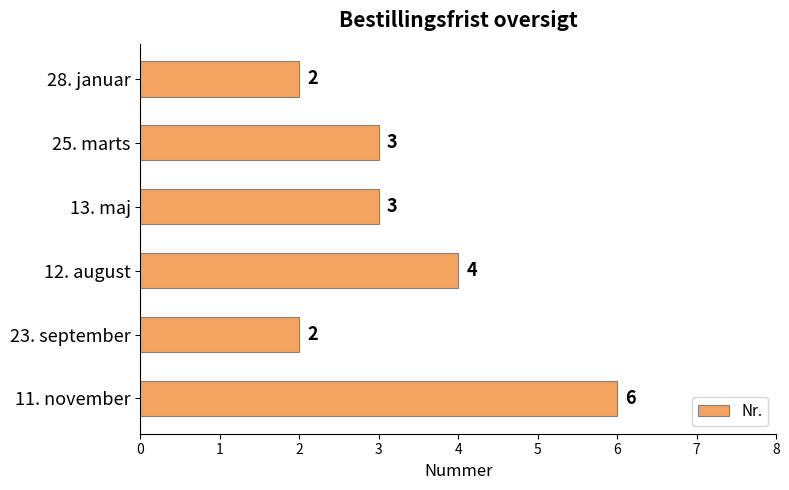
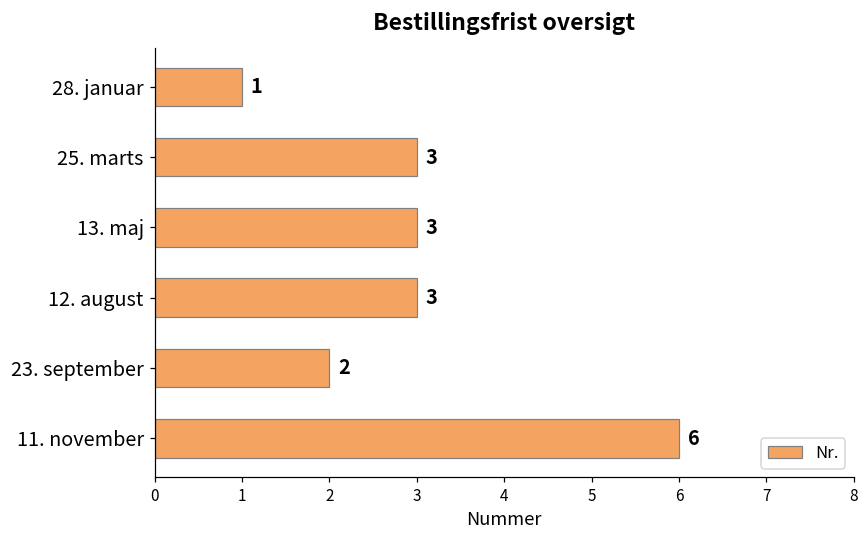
  {
-   "28. januar": 2,
+   "28. januar": 1,
    "25. marts": 3,
    "13. maj": 3,
-   "12. august": 4,
+   "12. august": 3,
    "23. september": 2,
    "11. november": 6
  }
